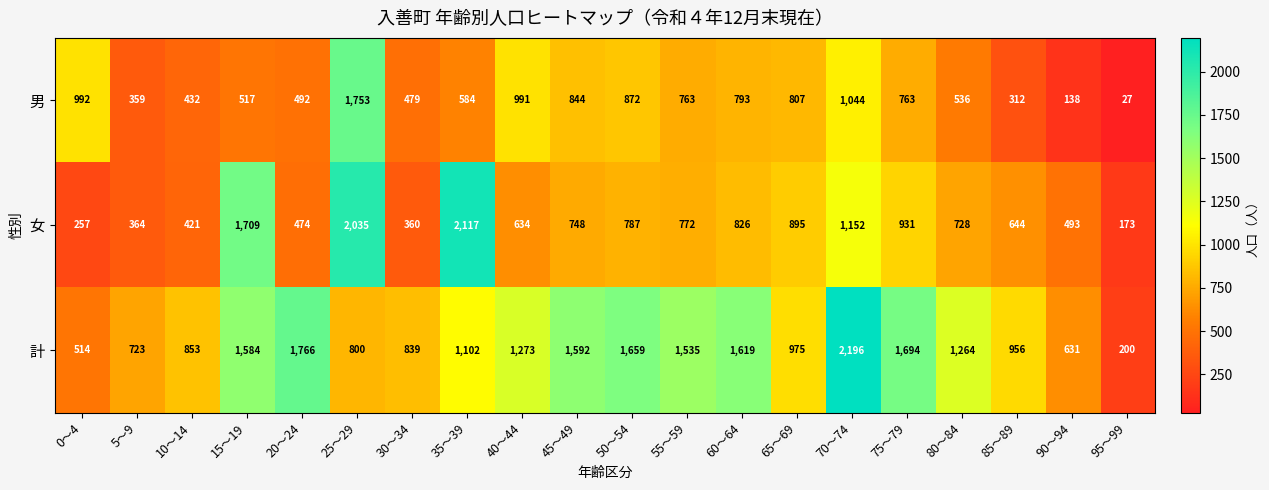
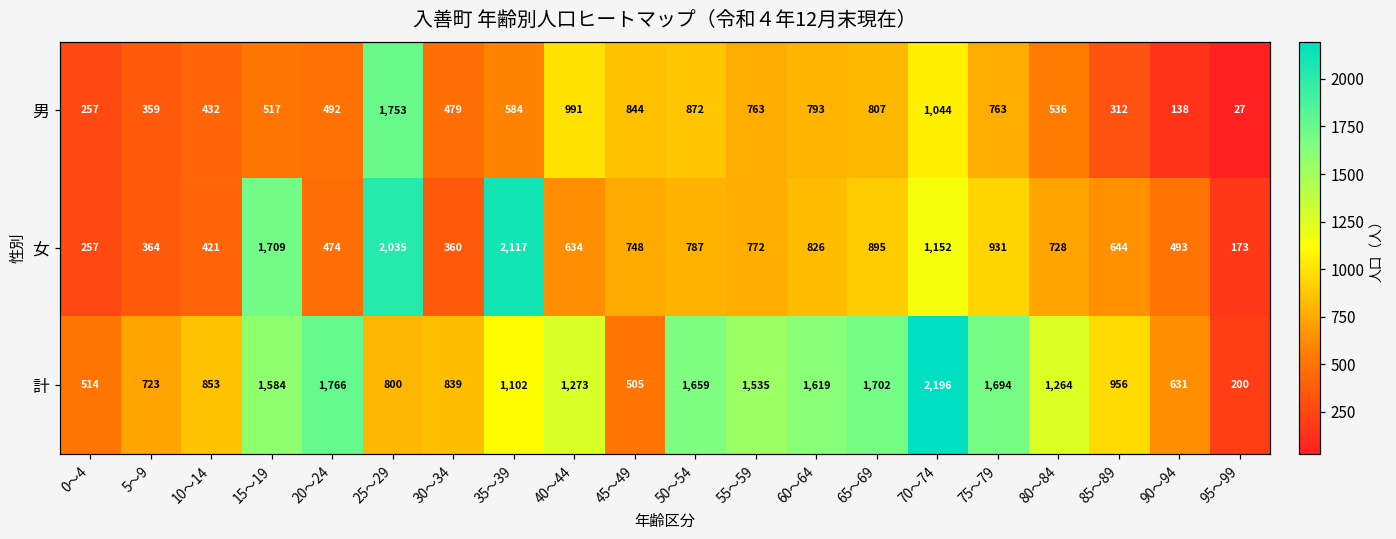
  {
    "男": {
-     "0～4": "992",
+     "0～4": "257",
      "5～9": "359",
      "10～14": "432",
      "15～19": "517",
      "20～24": "492",
      "25～29": "1,753",
      "30～34": "479",
      "35～39": "584",
      "40～44": "991",
      "45～49": "844",
      "50～54": "872",
      "55～59": "763",
      "60～64": "793",
      "65～69": "807",
      "70～74": "1,044",
      "75～79": "763",
      "80～84": "536",
      "85～89": "312",
      "90～94": "138",
      "95～99": "27"
    },
    "女": {
      "0～4": "257",
      "5～9": "364",
      "10～14": "421",
      "15～19": "1,709",
      "20～24": "474",
      "25～29": "2,035",
      "30～34": "360",
      "35～39": "2,117",
      "40～44": "634",
      "45～49": "748",
      "50～54": "787",
      "55～59": "772",
      "60～64": "826",
      "65～69": "895",
      "70～74": "1,152",
      "75～79": "931",
      "80～84": "728",
      "85～89": "644",
      "90～94": "493",
      "95～99": "173"
    },
    "計": {
      "0～4": "514",
      "5～9": "723",
      "10～14": "853",
      "15～19": "1,584",
      "20～24": "1,766",
      "25～29": "800",
      "30～34": "839",
      "35～39": "1,102",
      "40～44": "1,273",
-     "45～49": "1,592",
+     "45～49": "505",
      "50～54": "1,659",
      "55～59": "1,535",
      "60～64": "1,619",
-     "65～69": "975",
+     "65～69": "1,702",
      "70～74": "2,196",
      "75～79": "1,694",
      "80～84": "1,264",
      "85～89": "956",
      "90～94": "631",
      "95～99": "200"
    }
  }
